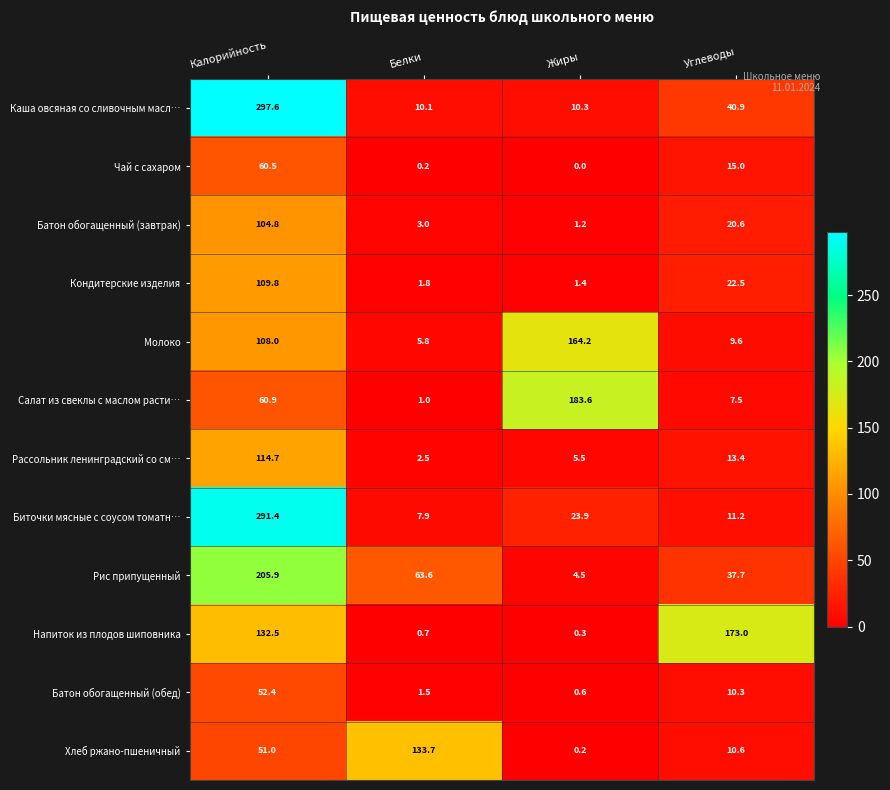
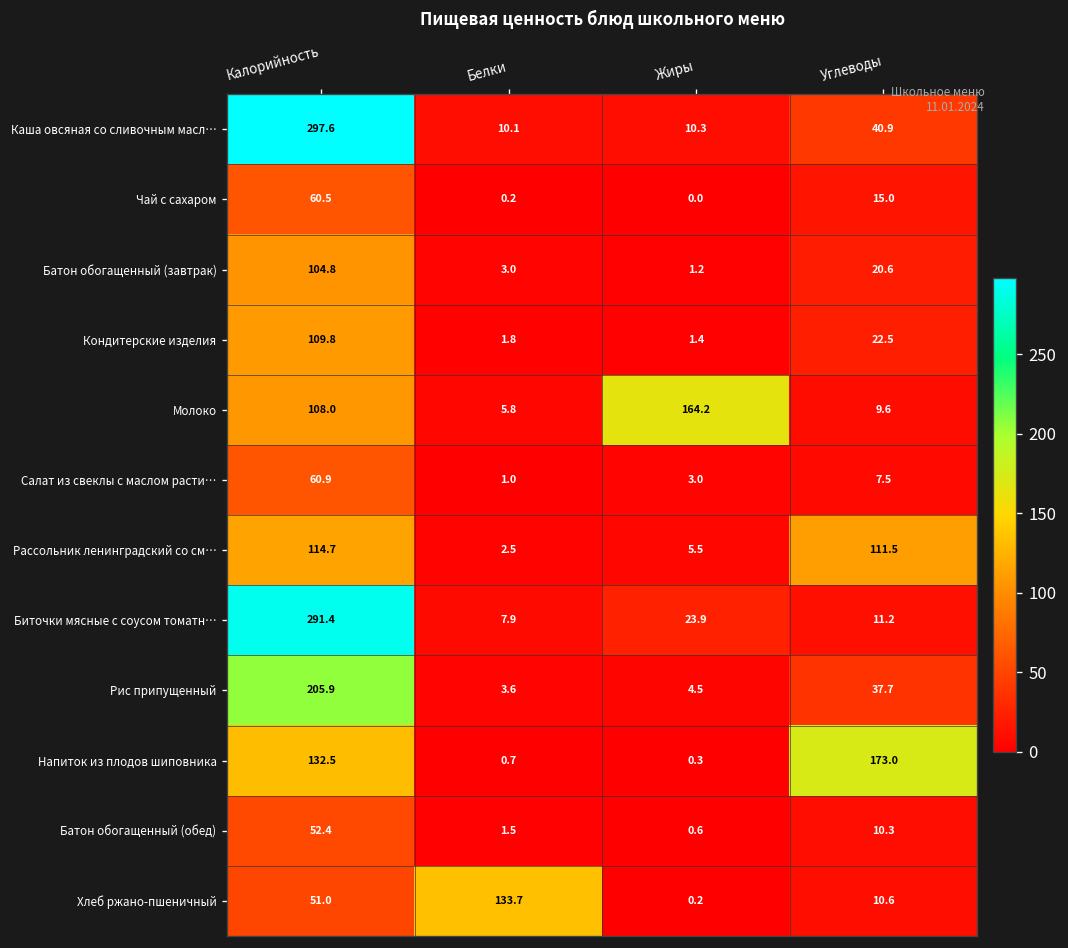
  {
    "Каша овсяная со сливочным масл…": {
      "Калорийность": 297.6,
      "Белки": 10.1,
      "Жиры": 10.3
    },
    "Чай с сахаром": {
      "Калорийность": 60.5,
      "Белки": 0.2,
      "Жиры": 0.0,
      "Углеводы": 15.0
    },
    "Батон обогащенный (завтрак)": {
      "Калорийность": 104.8,
      "Белки": 3.0,
      "Жиры": 1.2,
      "Углеводы": 20.6
    },
    "Кондитерские изделия": {
      "Калорийность": 109.8,
      "Белки": 1.8,
      "Жиры": 1.4,
      "Углеводы": 22.5
    },
    "Молоко": {
      "Калорийность": 108.0,
      "Белки": 5.8,
      "Жиры": 164.2,
      "Углеводы": 9.6
    },
    "Салат из свеклы с маслом расти…": {
      "Калорийность": 60.9,
      "Белки": 1.0,
-     "Жиры": 183.6,
+     "Жиры": 3.0,
      "Углеводы": 7.5
    },
    "Рассольник ленинградский со см…": {
      "Калорийность": 114.7,
      "Белки": 2.5,
      "Жиры": 5.5,
-     "Углеводы": 13.4
+     "Углеводы": 111.5
    },
    "Биточки мясные с соусом томатн…": {
      "Калорийность": 291.4,
      "Белки": 7.9,
      "Жиры": 23.9,
      "Углеводы": 11.2
    },
    "Рис припущенный": {
      "Калорийность": 205.9,
-     "Белки": 63.6,
+     "Белки": 3.6,
      "Жиры": 4.5,
      "Углеводы": 37.7
    },
    "Напиток из плодов шиповника": {
      "Калорийность": 132.5,
      "Белки": 0.7,
      "Жиры": 0.3,
      "Углеводы": 173.0
    },
    "Батон обогащенный (обед)": {
      "Калорийность": 52.4,
      "Белки": 1.5,
      "Жиры": 0.6,
      "Углеводы": 10.3
    },
    "Хлеб ржано-пшеничный": {
      "Калорийность": 51.0,
      "Белки": 133.7,
      "Жиры": 0.2,
      "Углеводы": 10.6
    }
  }
